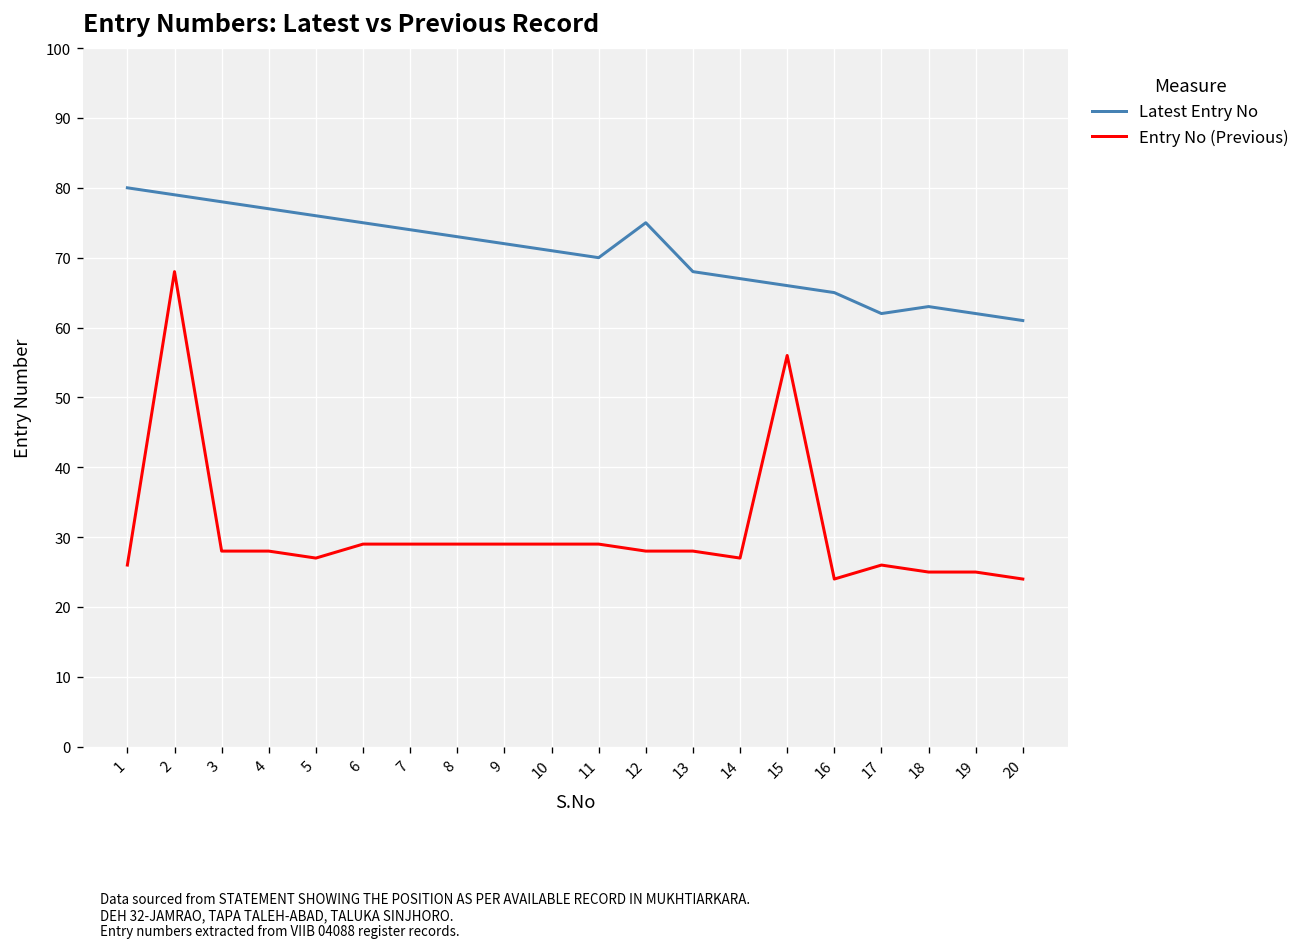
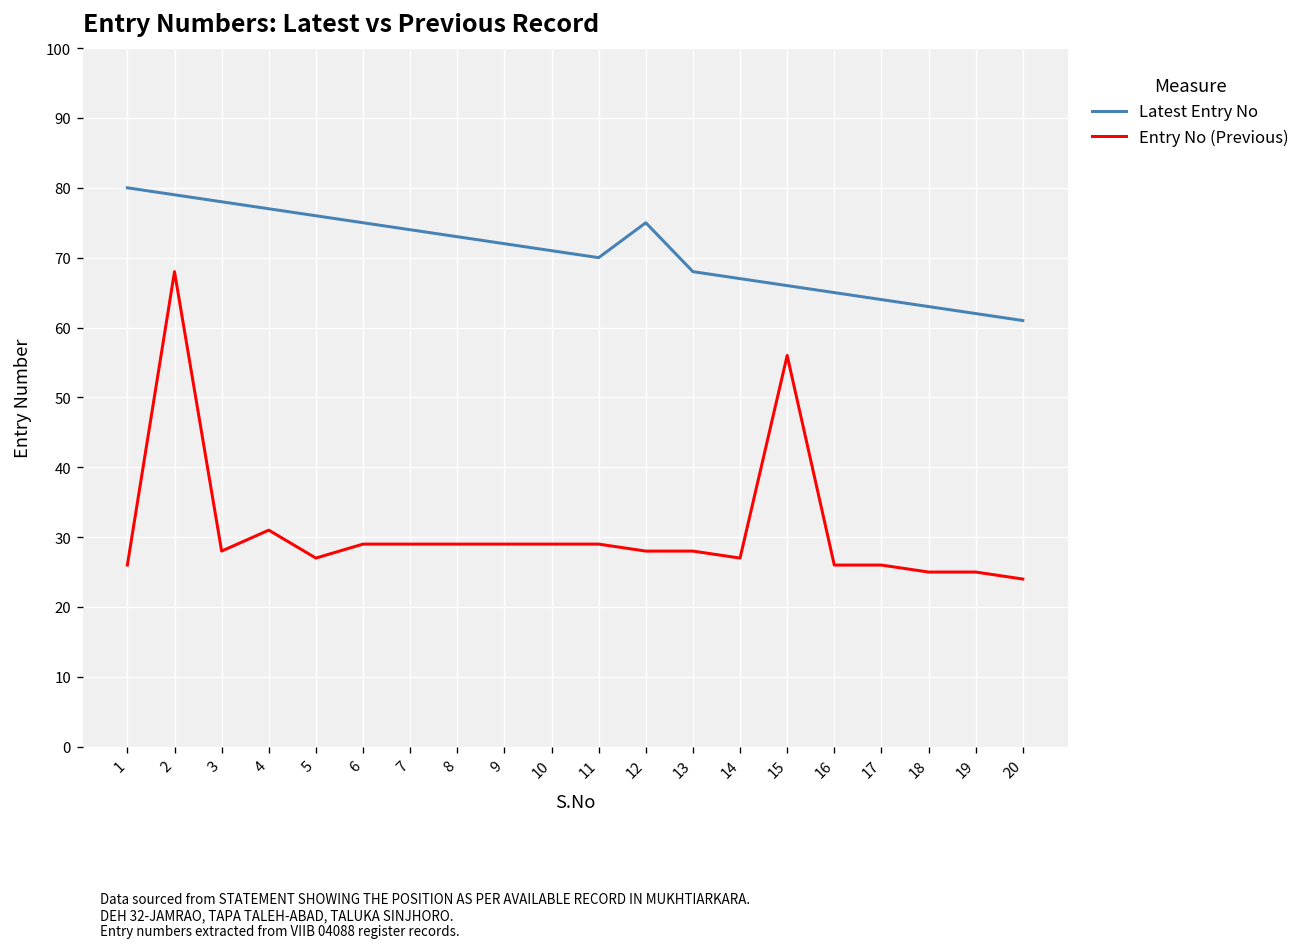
  {
    "Latest Entry No": {
      "1": 80,
      "2": 79,
      "3": 78,
      "4": 77,
      "5": 76,
      "6": 75,
      "7": 74,
      "8": 73,
      "9": 72,
      "10": 71,
      "11": 70,
      "12": 75,
      "13": 68,
      "14": 67,
      "15": 66,
      "16": 65,
-     "17": 62,
+     "17": 64,
      "18": 63,
      "19": 62,
      "20": 61
    },
    "Entry No (Previous)": {
      "1": 26,
      "2": 68,
      "3": 28,
-     "4": 28,
+     "4": 31,
      "5": 27,
      "6": 29,
      "7": 29,
      "8": 29,
      "9": 29,
      "10": 29,
      "11": 29,
      "12": 28,
      "13": 28,
      "14": 27,
      "15": 56,
-     "16": 24,
+     "16": 26,
      "17": 26,
      "18": 25,
      "19": 25,
      "20": 24
    }
  }
